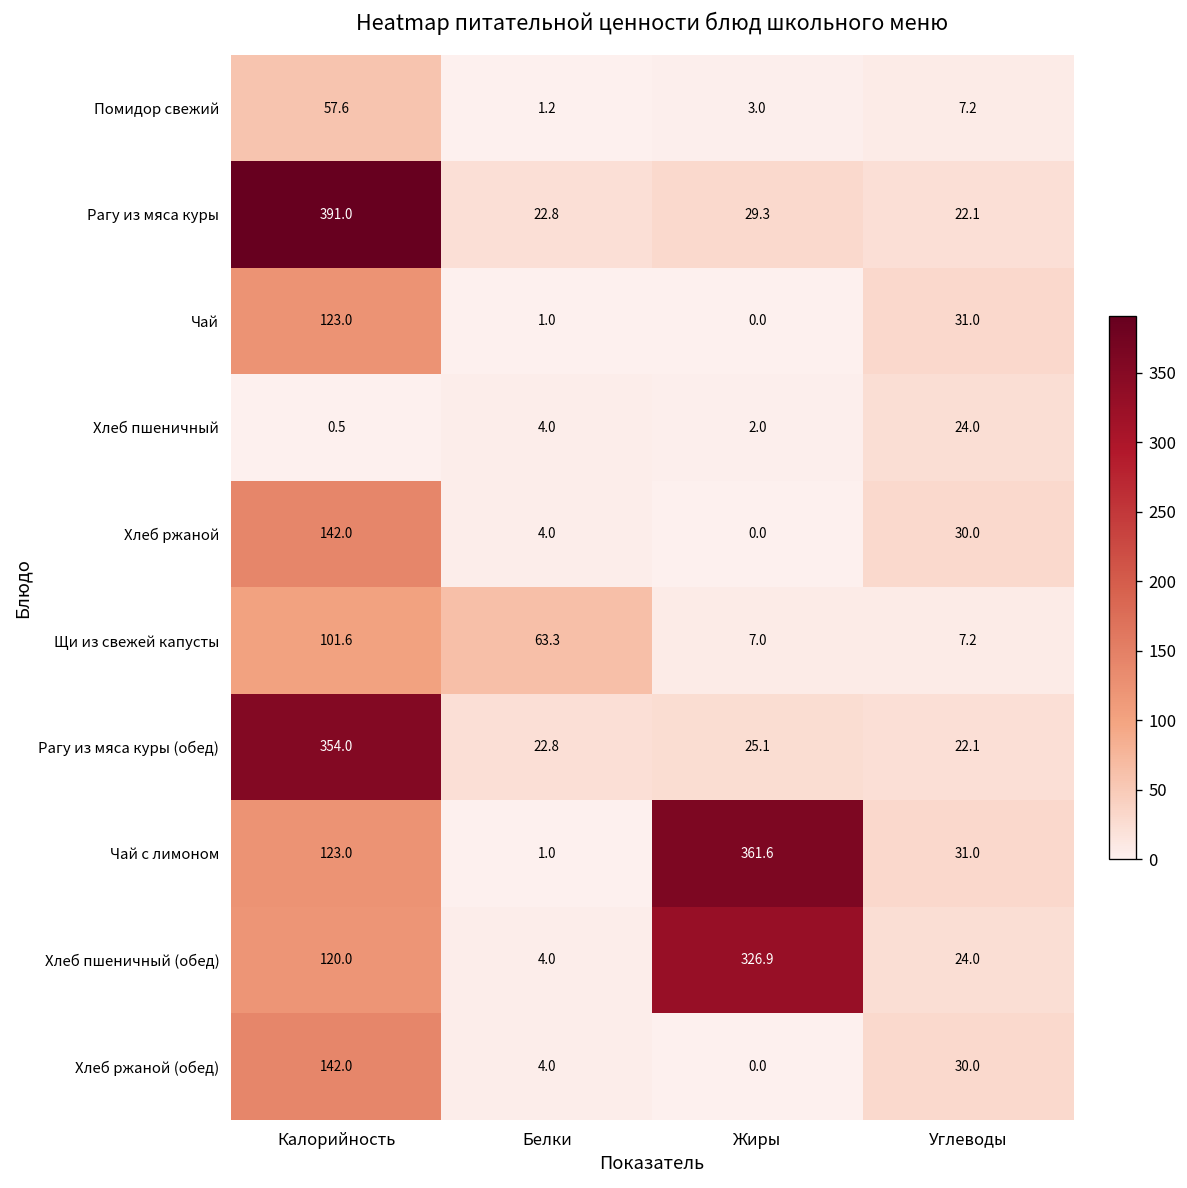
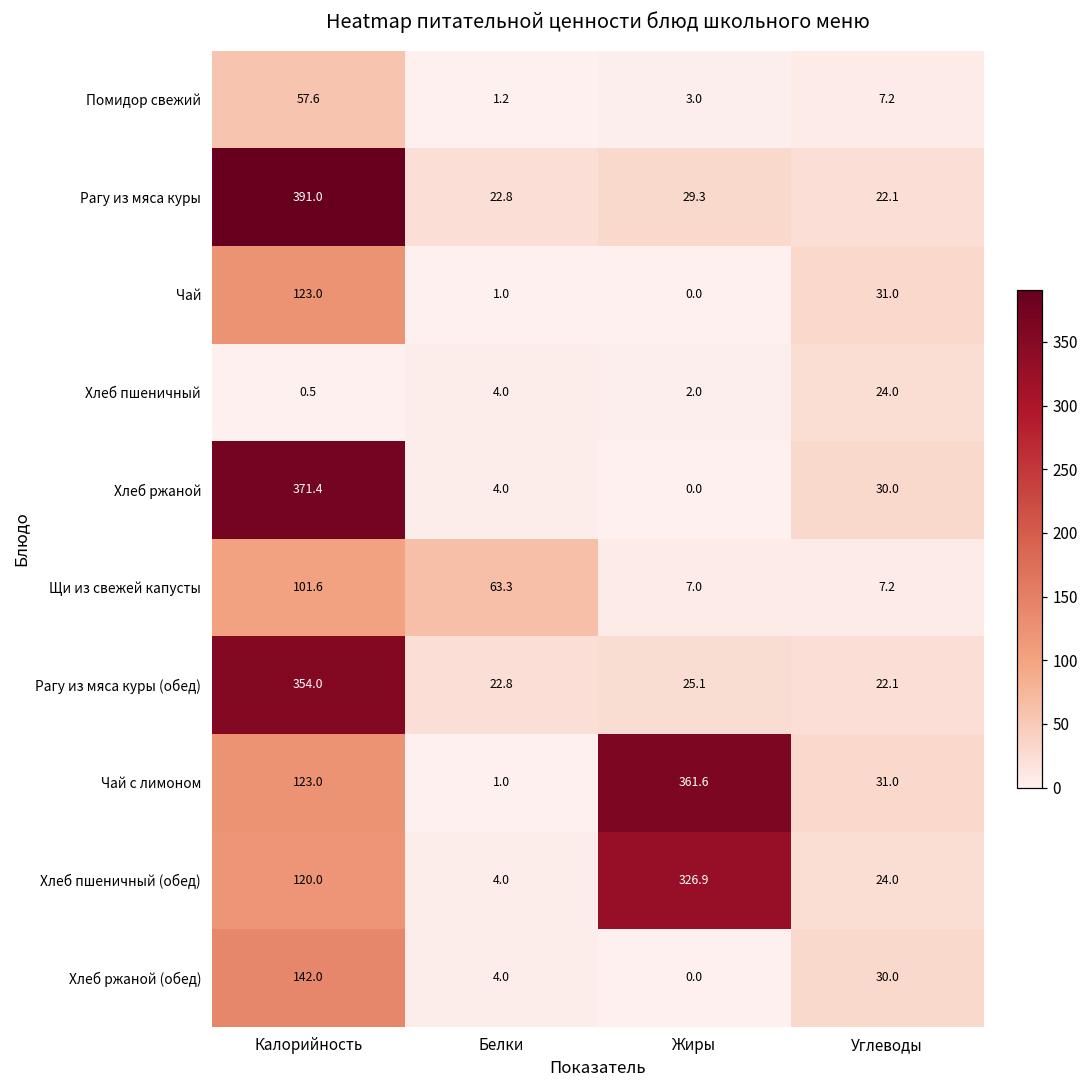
  {
    "Помидор свежий": {
      "Калорийность": 57.6,
      "Белки": 1.2,
      "Жиры": 3.0,
      "Углеводы": 7.2
    },
    "Рагу из мяса куры": {
      "Калорийность": 391.0,
      "Белки": 22.8,
      "Жиры": 29.3,
      "Углеводы": 22.1
    },
    "Чай": {
      "Калорийность": 123.0,
      "Белки": 1.0,
      "Жиры": 0.0,
      "Углеводы": 31.0
    },
    "Хлеб пшеничный": {
      "Калорийность": 0.5,
      "Белки": 4.0,
      "Жиры": 2.0,
      "Углеводы": 24.0
    },
    "Хлеб ржаной": {
-     "Калорийность": 142.0,
+     "Калорийность": 371.4,
      "Белки": 4.0,
      "Жиры": 0.0,
      "Углеводы": 30.0
    },
    "Щи из свежей капусты": {
      "Калорийность": 101.6,
      "Белки": 63.3,
      "Жиры": 7.0,
      "Углеводы": 7.2
    },
    "Рагу из мяса куры (обед)": {
      "Калорийность": 354.0,
      "Белки": 22.8,
      "Жиры": 25.1,
      "Углеводы": 22.1
    },
    "Чай с лимоном": {
      "Калорийность": 123.0,
      "Белки": 1.0,
      "Жиры": 361.6,
      "Углеводы": 31.0
    },
    "Хлеб пшеничный (обед)": {
      "Калорийность": 120.0,
      "Белки": 4.0,
      "Жиры": 326.9,
      "Углеводы": 24.0
    },
    "Хлеб ржаной (обед)": {
      "Калорийность": 142.0,
      "Белки": 4.0,
      "Жиры": 0.0,
      "Углеводы": 30.0
    }
  }
